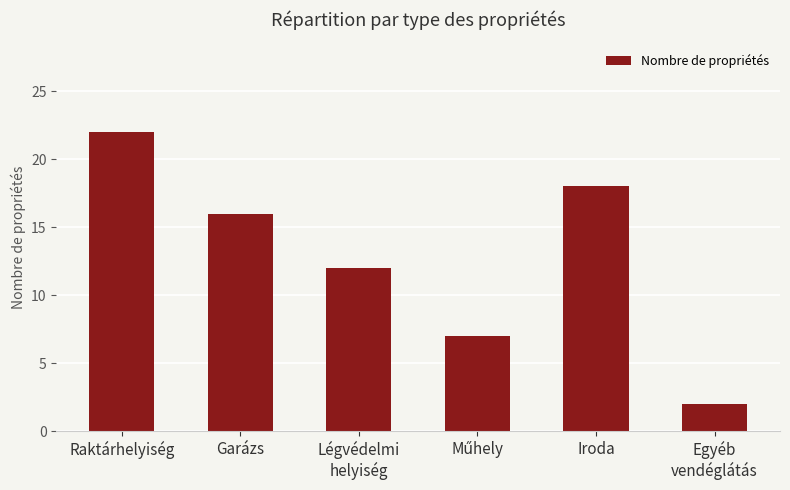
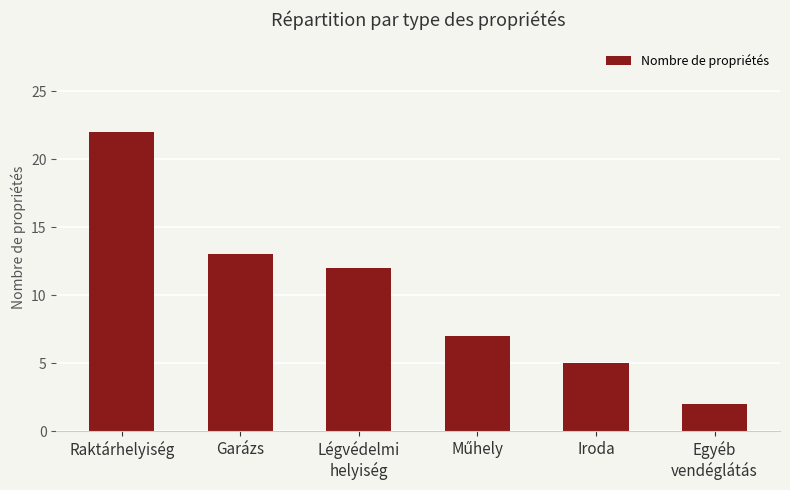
  {
    "Raktárhelyiség": 22,
-   "Garázs": 16,
+   "Garázs": 13,
    "Légvédelmi helyiség": 12,
    "Műhely": 7,
-   "Iroda": 18,
+   "Iroda": 5,
    "Egyéb vendéglátás": 2
  }
